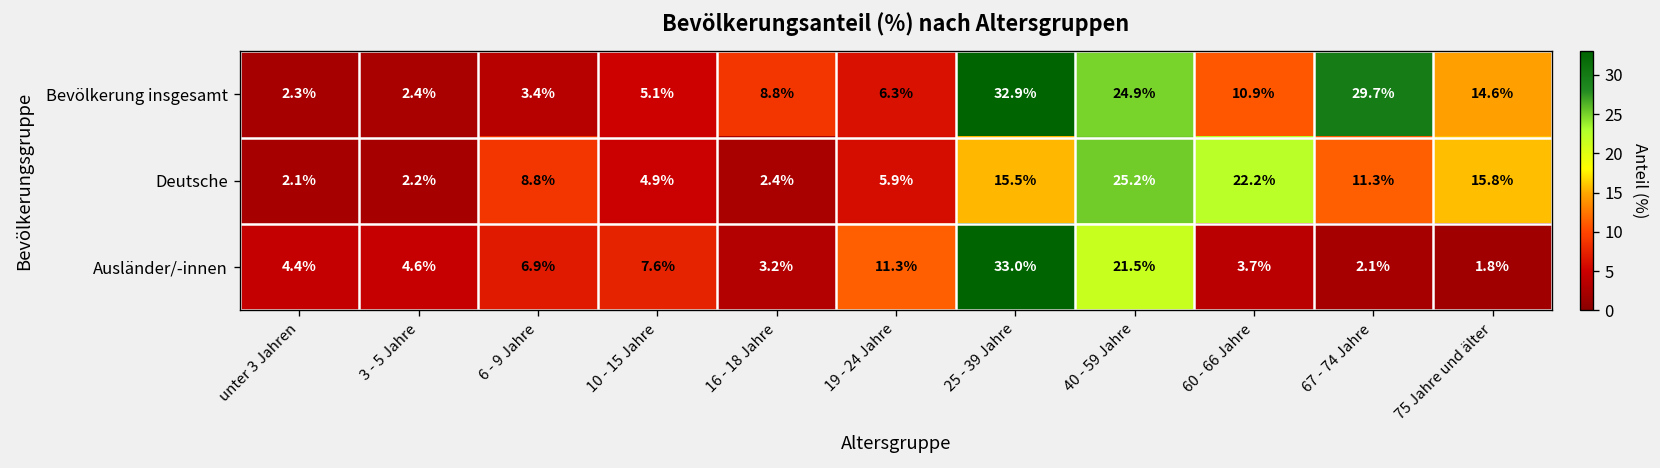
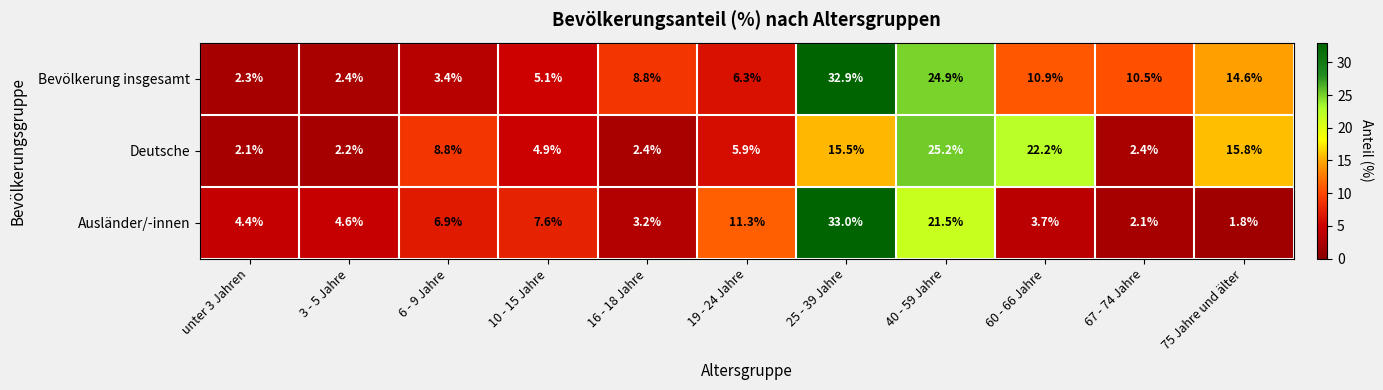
  {
    "Bevölkerung insgesamt": {
      "unter 3 Jahren": "2.3%",
      "3 - 5 Jahre": "2.4%",
      "6 - 9 Jahre": "3.4%",
      "10 - 15 Jahre": "5.1%",
      "16 - 18 Jahre": "8.8%",
      "19 - 24 Jahre": "6.3%",
      "25 - 39 Jahre": "32.9%",
      "40 - 59 Jahre": "24.9%",
      "60 - 66 Jahre": "10.9%",
-     "67 - 74 Jahre": "29.7%",
+     "67 - 74 Jahre": "10.5%",
      "75 Jahre und älter": "14.6%"
    },
    "Deutsche": {
      "unter 3 Jahren": "2.1%",
      "3 - 5 Jahre": "2.2%",
      "6 - 9 Jahre": "8.8%",
      "10 - 15 Jahre": "4.9%",
      "16 - 18 Jahre": "2.4%",
      "19 - 24 Jahre": "5.9%",
      "25 - 39 Jahre": "15.5%",
      "40 - 59 Jahre": "25.2%",
      "60 - 66 Jahre": "22.2%",
-     "67 - 74 Jahre": "11.3%",
+     "67 - 74 Jahre": "2.4%",
      "75 Jahre und älter": "15.8%"
    },
    "Ausländer/-innen": {
      "unter 3 Jahren": "4.4%",
      "3 - 5 Jahre": "4.6%",
      "6 - 9 Jahre": "6.9%",
      "10 - 15 Jahre": "7.6%",
      "16 - 18 Jahre": "3.2%",
      "19 - 24 Jahre": "11.3%",
      "25 - 39 Jahre": "33.0%",
      "40 - 59 Jahre": "21.5%",
      "60 - 66 Jahre": "3.7%",
      "67 - 74 Jahre": "2.1%",
      "75 Jahre und älter": "1.8%"
    }
  }
